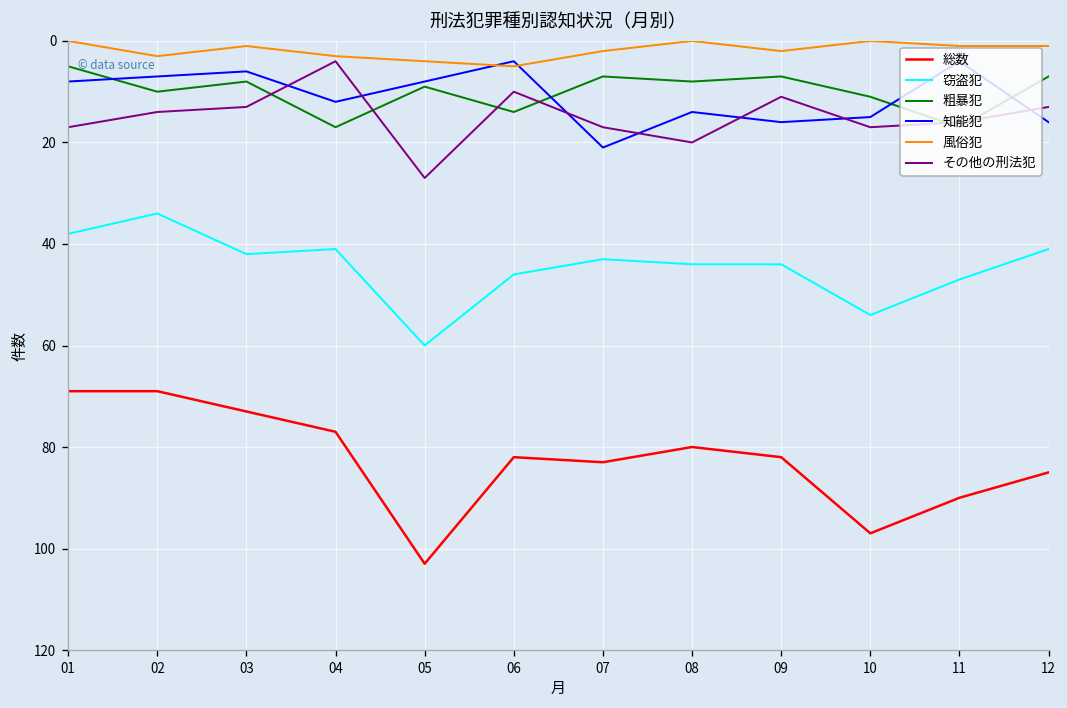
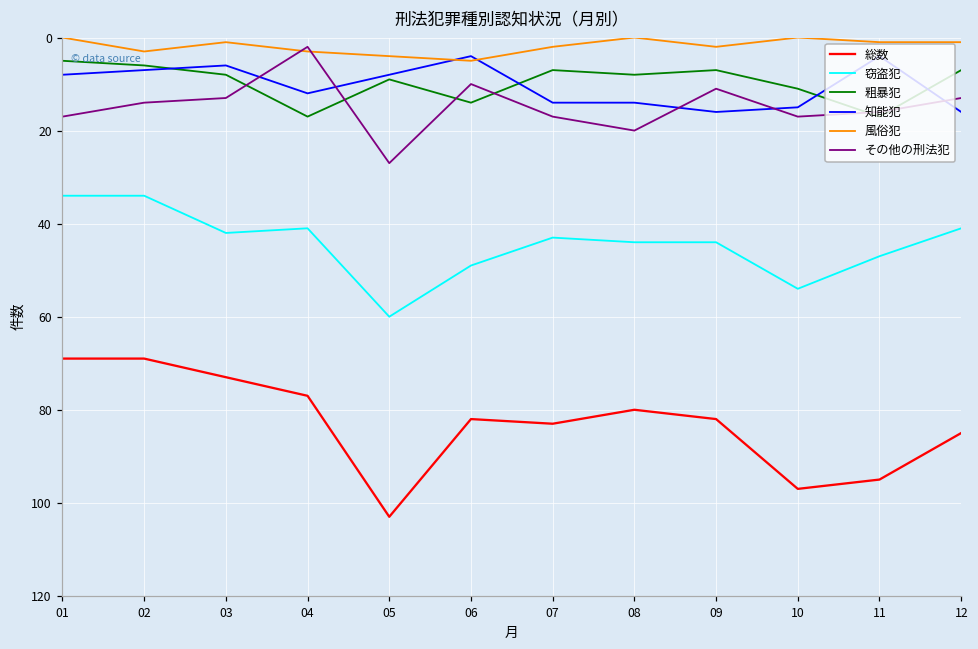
  {
    "総数": {
      "01": 69,
      "02": 69,
      "03": 73,
      "04": 77,
      "05": 103,
      "06": 82,
      "07": 83,
      "08": 80,
      "09": 82,
      "10": 97,
-     "11": 90,
+     "11": 95,
      "12": 85
    },
    "窃盗犯": {
-     "01": 38,
+     "01": 34,
      "02": 34,
      "03": 42,
      "04": 41,
      "05": 60,
-     "06": 46,
+     "06": 49,
      "07": 43,
      "08": 44,
      "09": 44,
      "10": 54,
      "11": 47,
      "12": 41
    },
    "粗暴犯": {
      "01": 5,
-     "02": 10,
+     "02": 6,
      "03": 8,
      "04": 17,
      "05": 9,
      "06": 14,
      "07": 7,
      "08": 8,
      "09": 7,
      "10": 11,
      "12": 7
    },
    "知能犯": {
      "01": 8,
      "02": 7,
      "03": 6,
      "04": 12,
      "05": 8,
      "06": 4,
-     "07": 21,
+     "07": 14,
      "08": 14,
      "09": 16,
      "10": 15,
      "12": 16
    },
    "風俗犯": {
      "01": 0,
      "02": 3,
      "03": 1,
      "04": 3,
      "05": 4,
      "06": 5,
      "07": 2,
      "08": 0,
      "09": 2,
      "10": 0,
      "11": 1,
      "12": 1
    },
    "その他の刑法犯": {
      "01": 17,
      "02": 14,
      "03": 13,
-     "04": 4,
+     "04": 2,
      "05": 27,
      "06": 10,
      "07": 17,
      "08": 20,
      "09": 11,
      "10": 17,
      "12": 13
    }
  }
